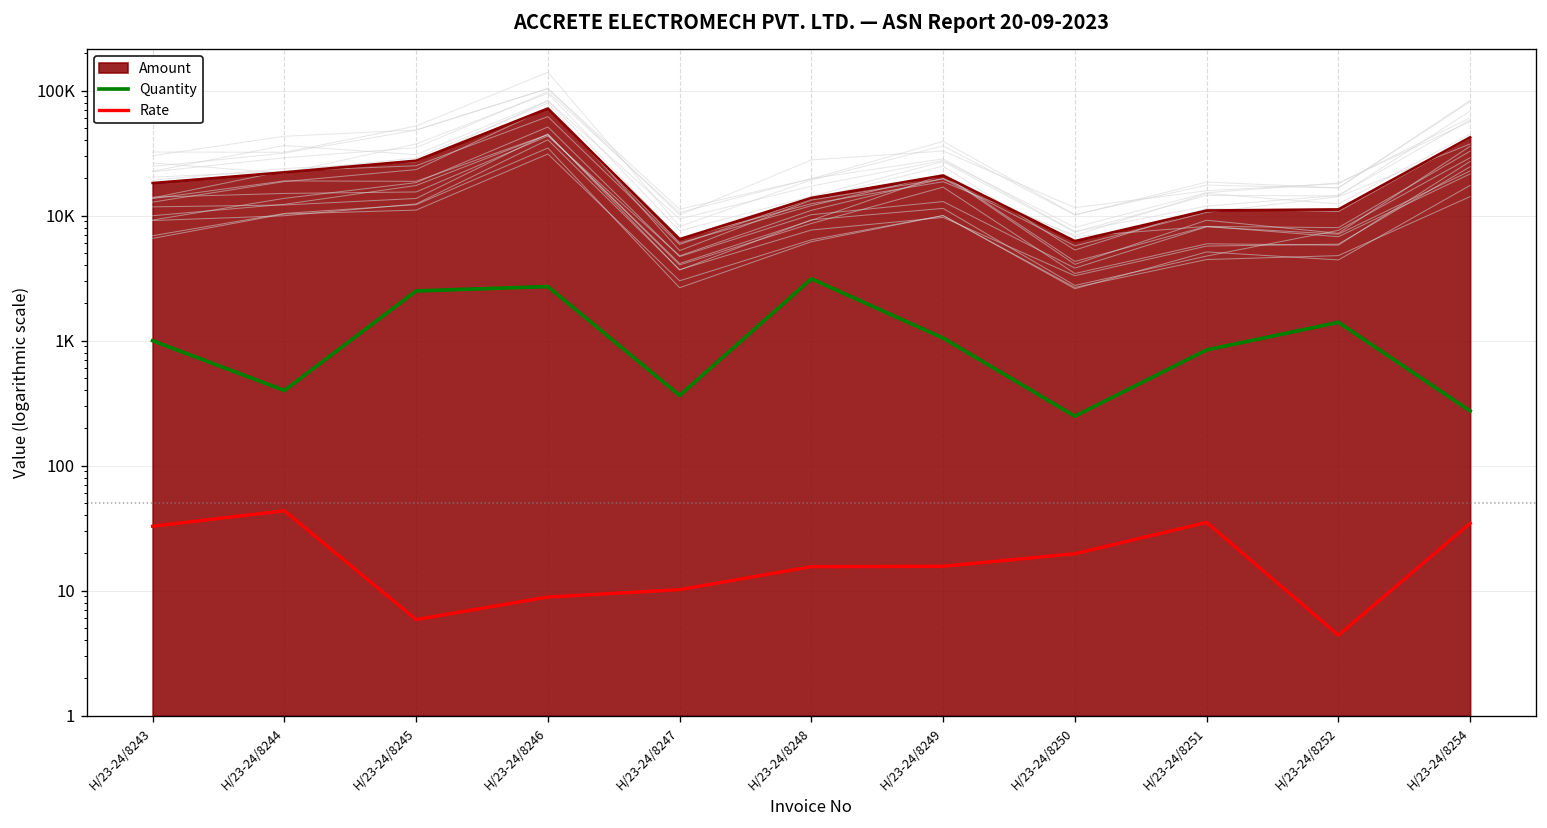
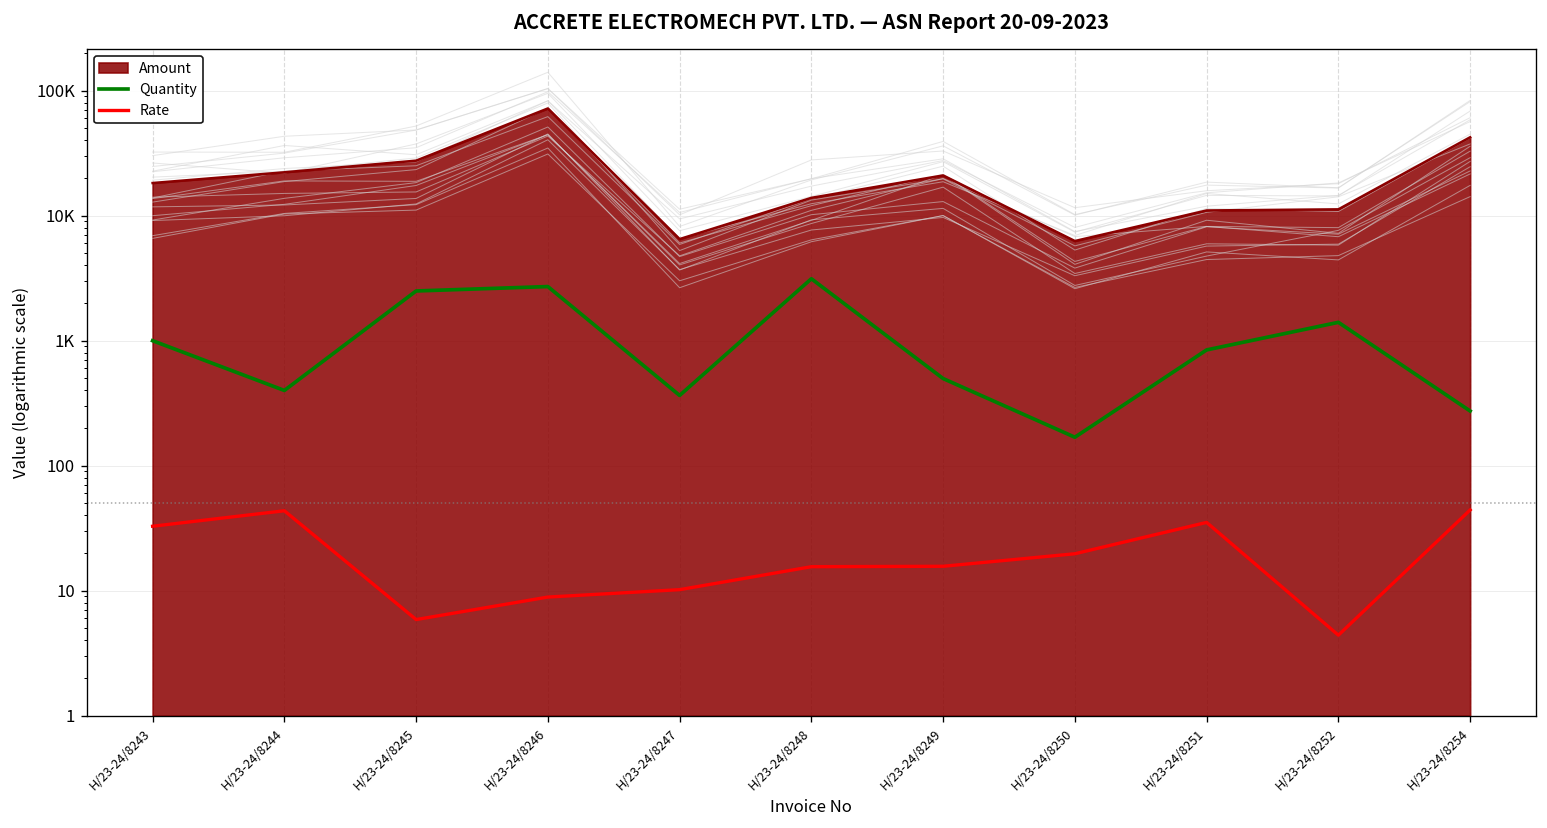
  {
    "Amount": {
      "H/23-24/8250": 6000
    },
    "Quantity": {
      "H/23-24/8243": 1000,
      "H/23-24/8244": 400,
      "H/23-24/8245": 2500,
      "H/23-24/8246": 2700,
      "H/23-24/8247": 370,
      "H/23-24/8248": 3100,
-     "H/23-24/8249": 1100,
-     "H/23-24/8250": 250,
+     "H/23-24/8249": 500,
+     "H/23-24/8250": 170,
      "H/23-24/8251": 800,
      "H/23-24/8252": 1400,
      "H/23-24/8254": 270
    },
    "Rate": {
      "H/23-24/8243": 33,
      "H/23-24/8244": 44,
      "H/23-24/8245": 6,
      "H/23-24/8246": 9,
      "H/23-24/8247": 10,
      "H/23-24/8248": 16,
      "H/23-24/8249": 16,
      "H/23-24/8250": 20,
      "H/23-24/8251": 35,
      "H/23-24/8252": 4.4,
-     "H/23-24/8254": 35
+     "H/23-24/8254": 44
    }
  }
